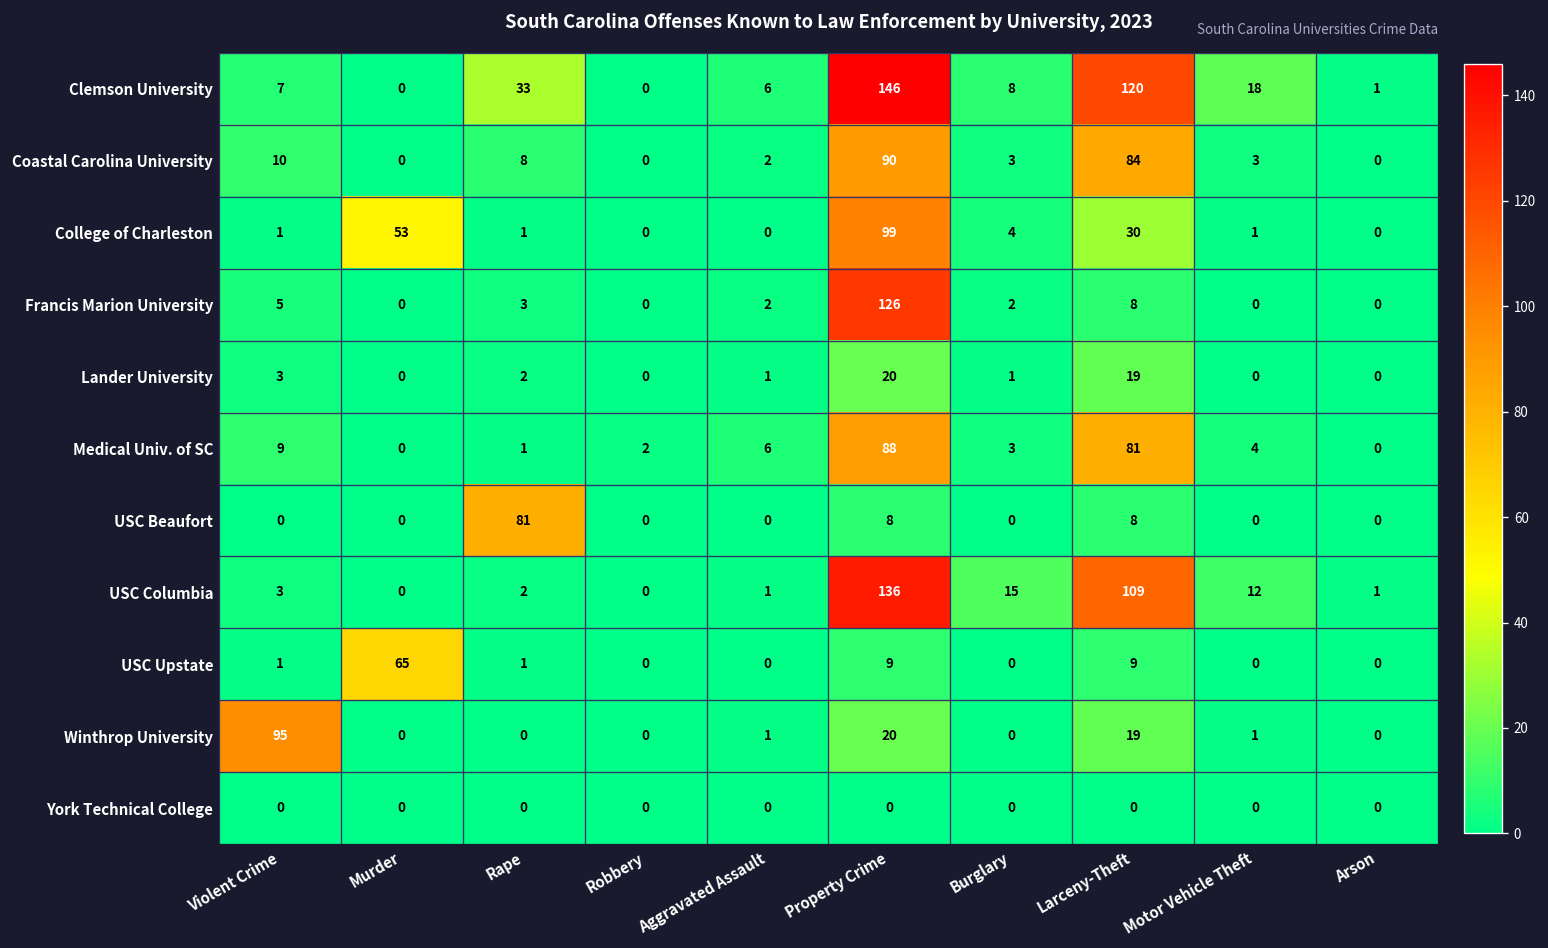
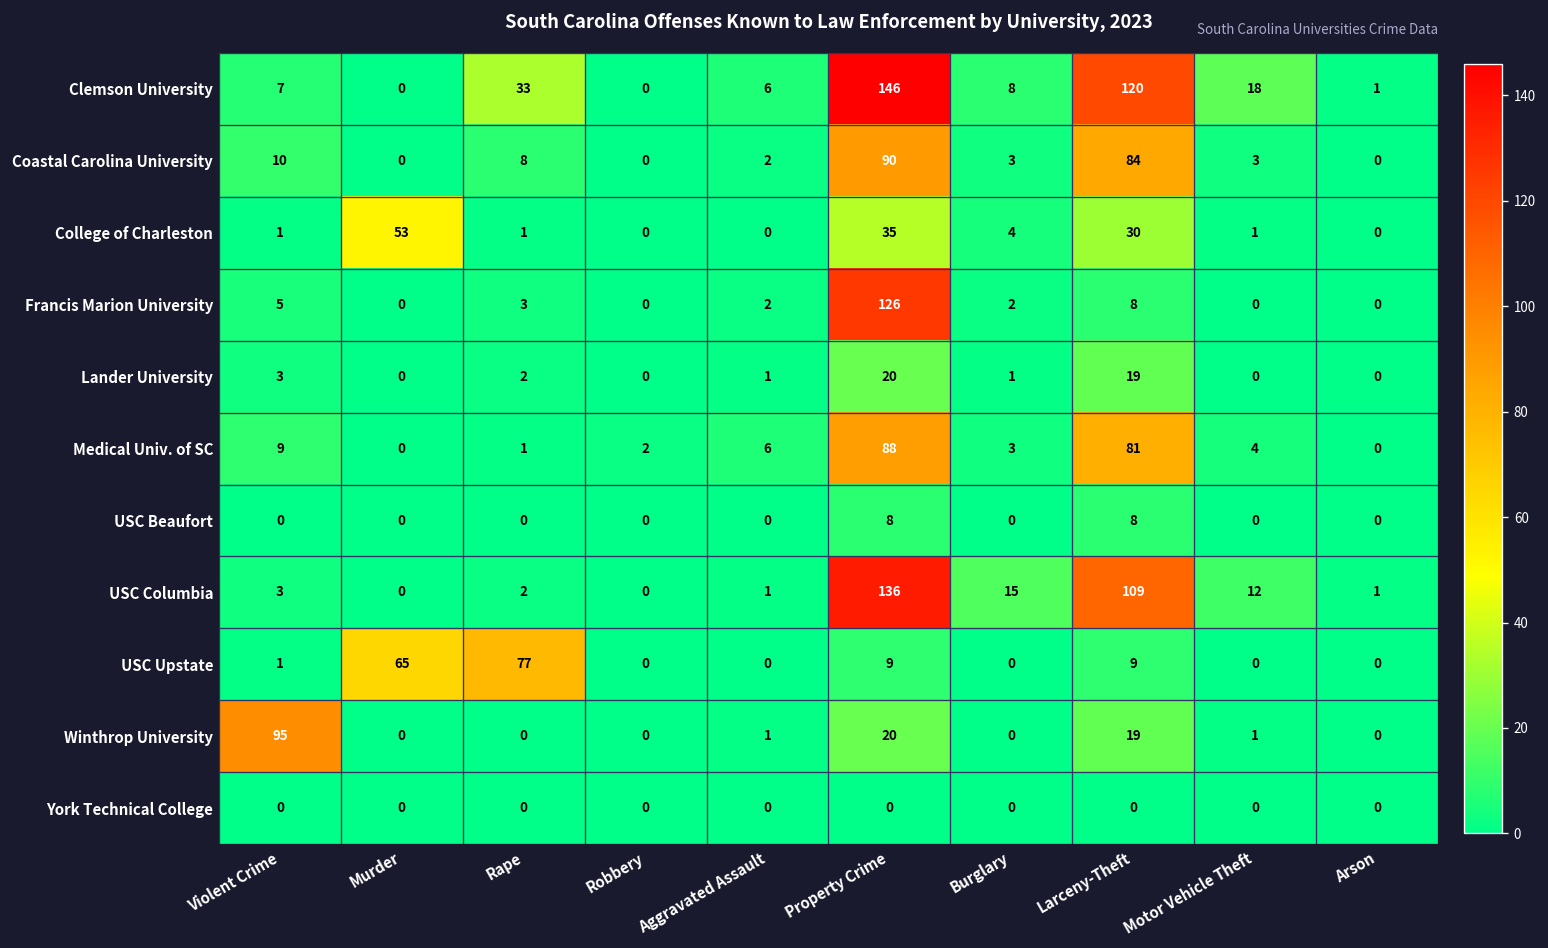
  {
    "Clemson University": {
      "Violent Crime": 7,
      "Murder": 0,
      "Rape": 33,
      "Robbery": 0,
      "Aggravated Assault": 6,
      "Property Crime": 146,
      "Burglary": 8,
      "Larceny-Theft": 120,
      "Motor Vehicle Theft": 18,
      "Arson": 1
    },
    "Coastal Carolina University": {
      "Violent Crime": 10,
      "Murder": 0,
      "Rape": 8,
      "Robbery": 0,
      "Aggravated Assault": 2,
      "Property Crime": 90,
      "Burglary": 3,
      "Larceny-Theft": 84,
      "Motor Vehicle Theft": 3,
      "Arson": 0
    },
    "College of Charleston": {
      "Violent Crime": 1,
      "Murder": 53,
      "Rape": 1,
      "Robbery": 0,
      "Aggravated Assault": 0,
-     "Property Crime": 99,
+     "Property Crime": 35,
      "Burglary": 4,
      "Larceny-Theft": 30,
      "Motor Vehicle Theft": 1,
      "Arson": 0
    },
    "Francis Marion University": {
      "Violent Crime": 5,
      "Murder": 0,
      "Rape": 3,
      "Robbery": 0,
      "Aggravated Assault": 2,
      "Property Crime": 126,
      "Burglary": 2,
      "Larceny-Theft": 8,
      "Motor Vehicle Theft": 0,
      "Arson": 0
    },
    "Lander University": {
      "Violent Crime": 3,
      "Murder": 0,
      "Rape": 2,
      "Robbery": 0,
      "Aggravated Assault": 1,
      "Property Crime": 20,
      "Burglary": 1,
      "Larceny-Theft": 19,
      "Motor Vehicle Theft": 0,
      "Arson": 0
    },
    "Medical Univ. of SC": {
      "Violent Crime": 9,
      "Murder": 0,
      "Rape": 1,
      "Robbery": 2,
      "Aggravated Assault": 6,
      "Property Crime": 88,
      "Burglary": 3,
      "Larceny-Theft": 81,
      "Motor Vehicle Theft": 4,
      "Arson": 0
    },
    "USC Beaufort": {
      "Violent Crime": 0,
      "Murder": 0,
-     "Rape": 81,
+     "Rape": 0,
      "Robbery": 0,
      "Aggravated Assault": 0,
      "Property Crime": 8,
      "Burglary": 0,
      "Larceny-Theft": 8,
      "Motor Vehicle Theft": 0,
      "Arson": 0
    },
    "USC Columbia": {
      "Violent Crime": 3,
      "Murder": 0,
      "Rape": 2,
      "Robbery": 0,
      "Aggravated Assault": 1,
      "Property Crime": 136,
      "Burglary": 15,
      "Larceny-Theft": 109,
      "Motor Vehicle Theft": 12,
      "Arson": 1
    },
    "USC Upstate": {
      "Violent Crime": 1,
      "Murder": 65,
-     "Rape": 1,
+     "Rape": 77,
      "Robbery": 0,
      "Aggravated Assault": 0,
      "Property Crime": 9,
      "Burglary": 0,
      "Larceny-Theft": 9,
      "Motor Vehicle Theft": 0,
      "Arson": 0
    },
    "Winthrop University": {
      "Violent Crime": 95,
      "Murder": 0,
      "Rape": 0,
      "Robbery": 0,
      "Aggravated Assault": 1,
      "Property Crime": 20,
      "Burglary": 0,
      "Larceny-Theft": 19,
      "Motor Vehicle Theft": 1,
      "Arson": 0
    },
    "York Technical College": {
      "Violent Crime": 0,
      "Murder": 0,
      "Rape": 0,
      "Robbery": 0,
      "Aggravated Assault": 0,
      "Property Crime": 0,
      "Burglary": 0,
      "Larceny-Theft": 0,
      "Motor Vehicle Theft": 0,
      "Arson": 0
    }
  }
